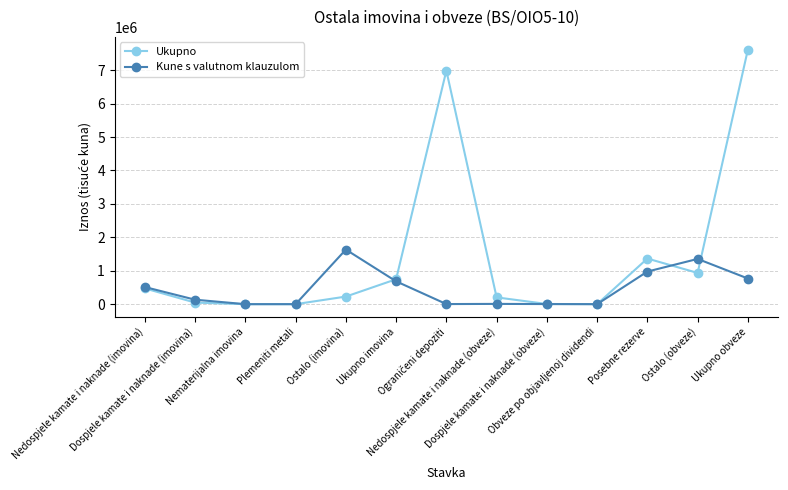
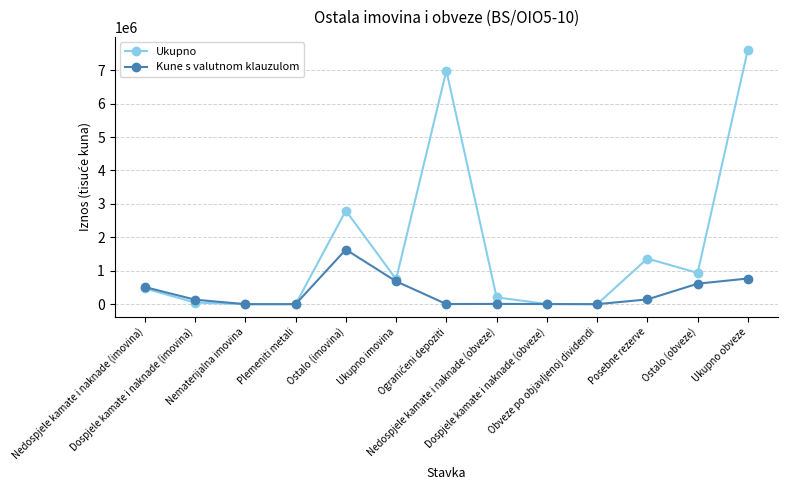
  {
    "Ukupno": {
      "Dospjele kamate i naknade (imovina)": 0,
-     "Ostalo (imovina)": 200000,
+     "Ostalo (imovina)": 2800000,
      "Ograničeni depoziti": 7000000,
      "Nedospjele kamate i naknade (obveze)": 200000,
      "Posebne rezerve": 1400000,
      "Ostalo (obveze)": 900000,
      "Ukupno obveze": 7600000
    },
    "Kune s valutnom klauzulom": {
      "Dospjele kamate i naknade (imovina)": 100000,
      "Ostalo (imovina)": 1600000,
      "Ograničeni depoziti": 0,
      "Nedospjele kamate i naknade (obveze)": 0,
-     "Posebne rezerve": 1000000,
-     "Ostalo (obveze)": 1400000,
+     "Posebne rezerve": 100000,
+     "Ostalo (obveze)": 600000,
      "Ukupno obveze": 800000
    }
  }
